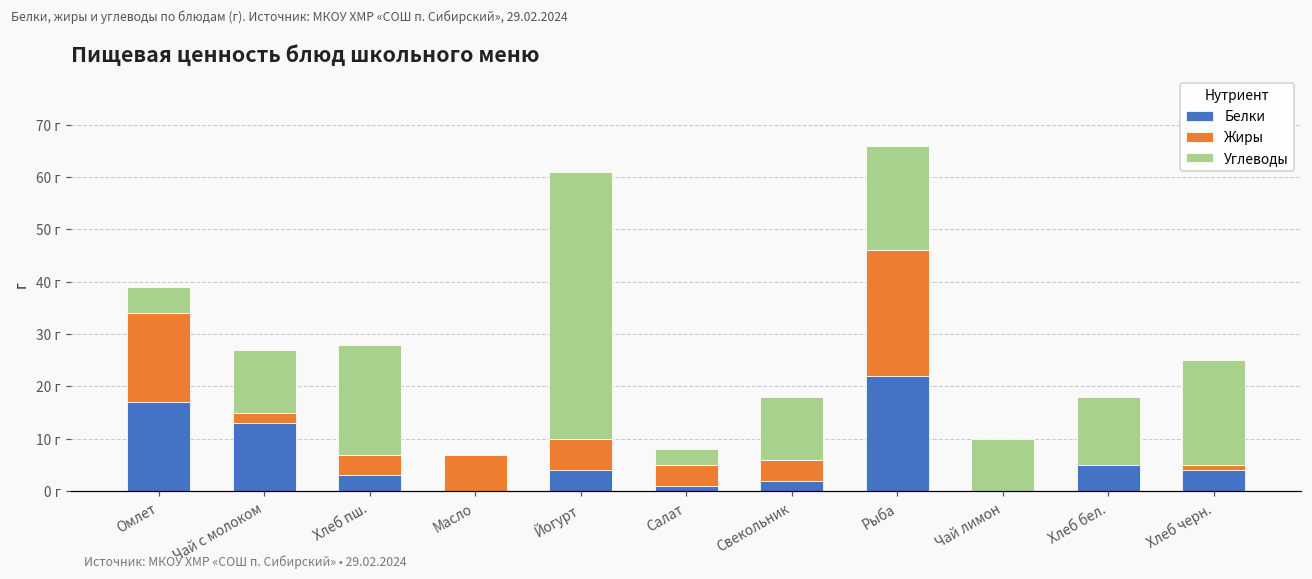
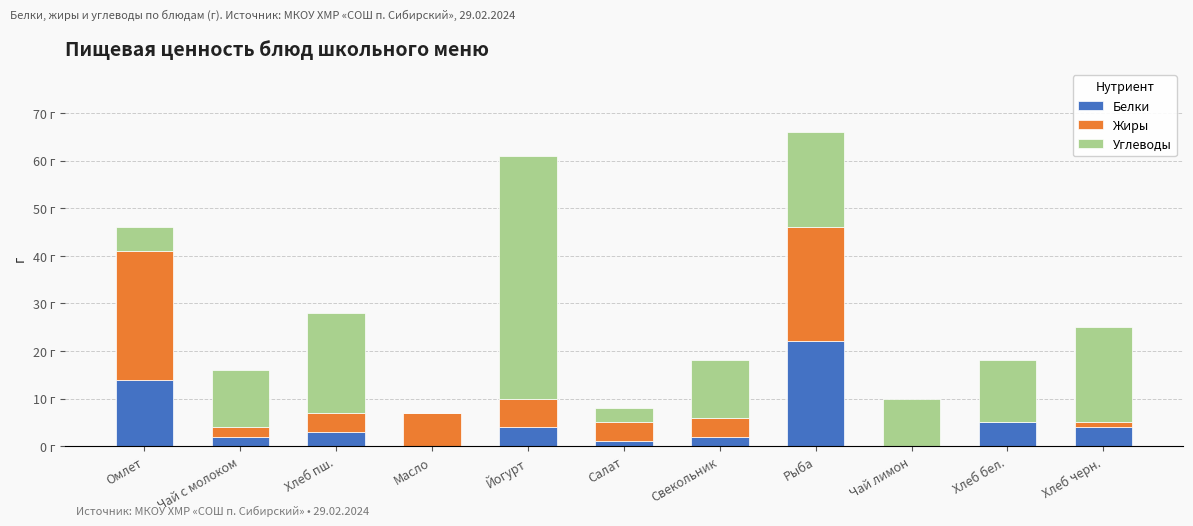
  {
    "Белки": {
-     "Омлет": "17 г",
-     "Чай с молоком": "13 г",
+     "Омлет": "14 г",
+     "Чай с молоком": "2 г",
      "Хлеб пш.": "3 г",
      "Масло": "0 г",
      "Йогурт": "4 г",
      "Салат": "1 г",
      "Свекольник": "2 г",
      "Рыба": "22 г",
      "Чай лимон": "0 г",
      "Хлеб бел.": "5 г",
      "Хлеб черн.": "4 г"
    },
    "Жиры": {
-     "Омлет": "17 г",
+     "Омлет": "27 г",
      "Чай с молоком": "2 г",
      "Хлеб пш.": "4 г",
      "Масло": "7 г",
      "Йогурт": "6 г",
      "Салат": "4 г",
      "Свекольник": "4 г",
      "Рыба": "24 г",
      "Чай лимон": "0 г",
      "Хлеб бел.": "0 г",
      "Хлеб черн.": "1 г"
    },
    "Углеводы": {
      "Омлет": "5 г",
      "Чай с молоком": "12 г",
      "Хлеб пш.": "21 г",
      "Масло": "0 г",
      "Йогурт": "51 г",
      "Салат": "3 г",
      "Свекольник": "12 г",
      "Рыба": "20 г",
      "Чай лимон": "10 г",
      "Хлеб бел.": "13 г",
      "Хлеб черн.": "20 г"
    }
  }
